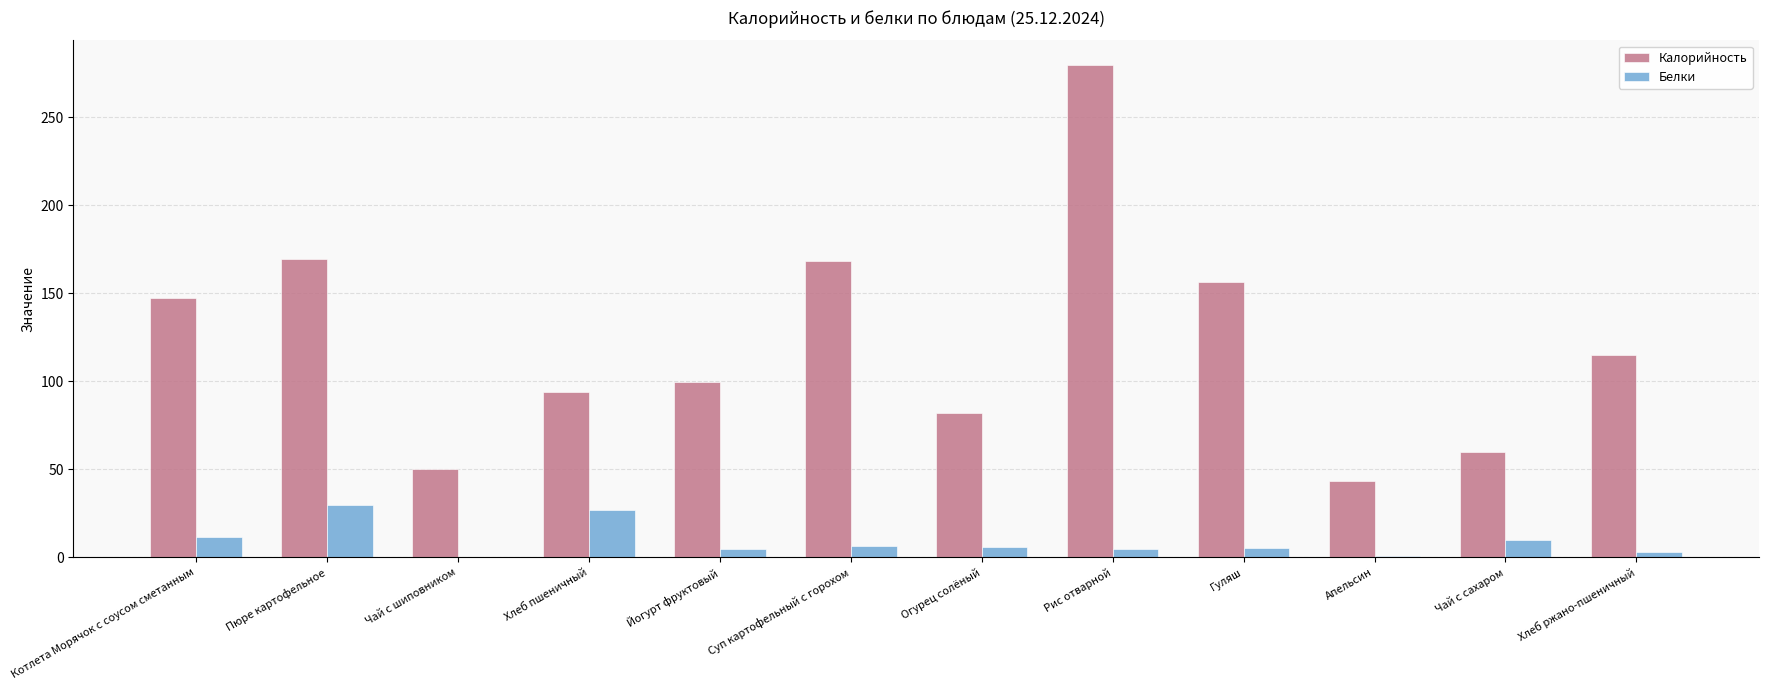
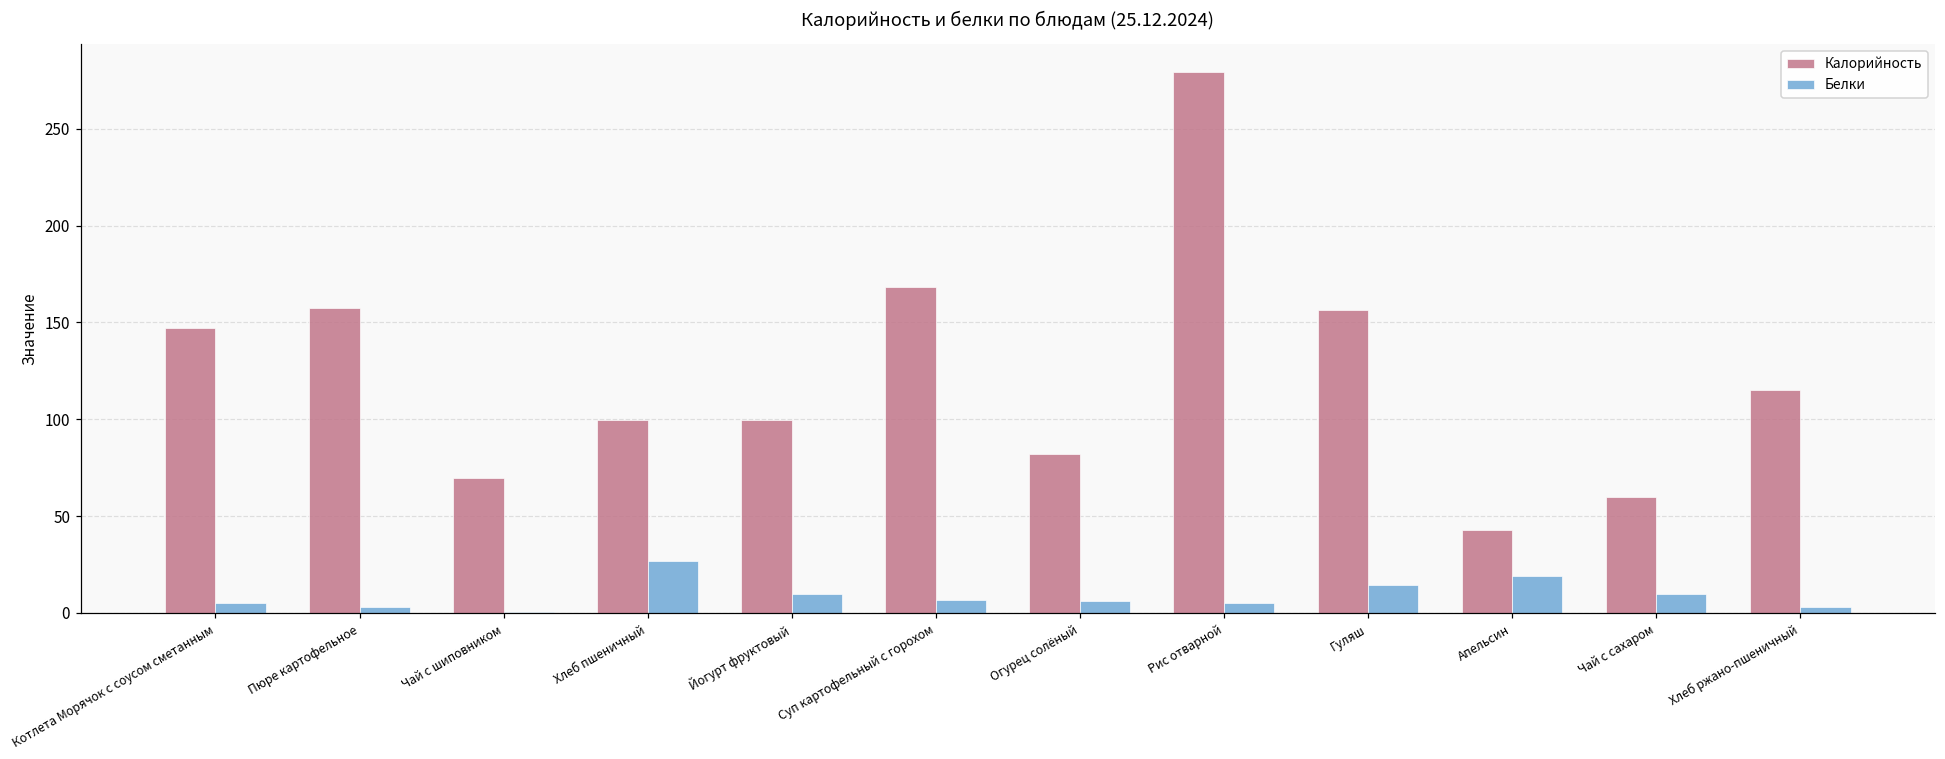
  {
    "Калорийность": {
      "Котлета Морячок с соусом сметанным": 147,
-     "Пюре картофельное": 170,
-     "Чай с шиповником": 50,
-     "Хлеб пшеничный": 94,
+     "Пюре картофельное": 157,
+     "Чай с шиповником": 70,
+     "Хлеб пшеничный": 100,
      "Йогурт фруктовый": 100,
      "Суп картофельный с горохом": 168,
      "Огурец солёный": 82,
      "Рис отварной": 280,
      "Гуляш": 157,
      "Апельсин": 43,
      "Чай с сахаром": 60,
      "Хлеб ржано-пшеничный": 115
    },
    "Белки": {
-     "Котлета Морячок с соусом сметанным": 11,
-     "Пюре картофельное": 30,
+     "Котлета Морячок с соусом сметанным": 5,
+     "Пюре картофельное": 3,
      "Хлеб пшеничный": 27,
-     "Йогурт фруктовый": 5,
+     "Йогурт фруктовый": 10,
      "Суп картофельный с горохом": 7,
      "Огурец солёный": 6,
      "Рис отварной": 5,
-     "Гуляш": 5,
-     "Апельсин": 1,
+     "Гуляш": 15,
+     "Апельсин": 19,
      "Чай с сахаром": 10,
      "Хлеб ржано-пшеничный": 3
    }
  }
